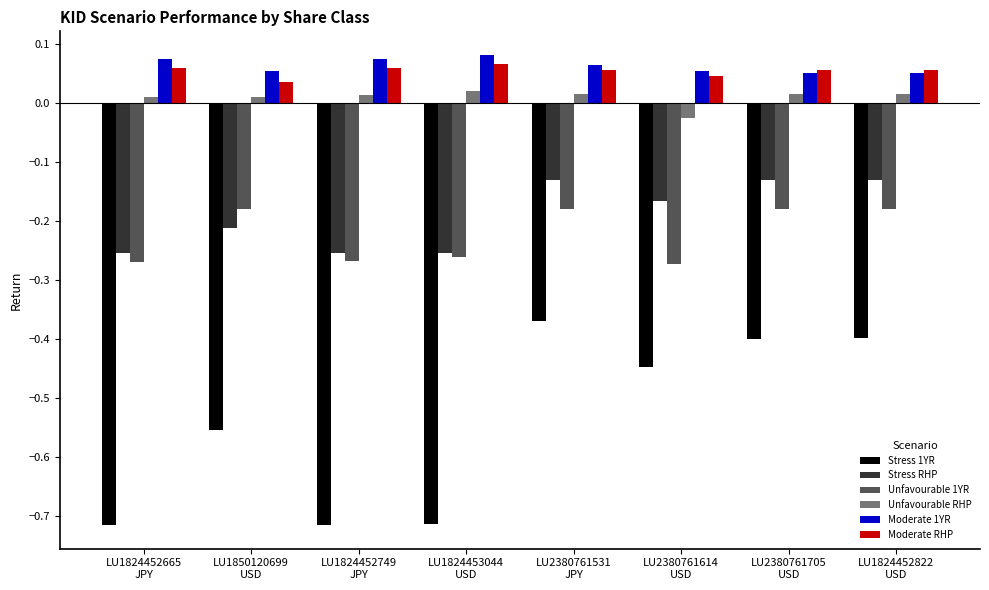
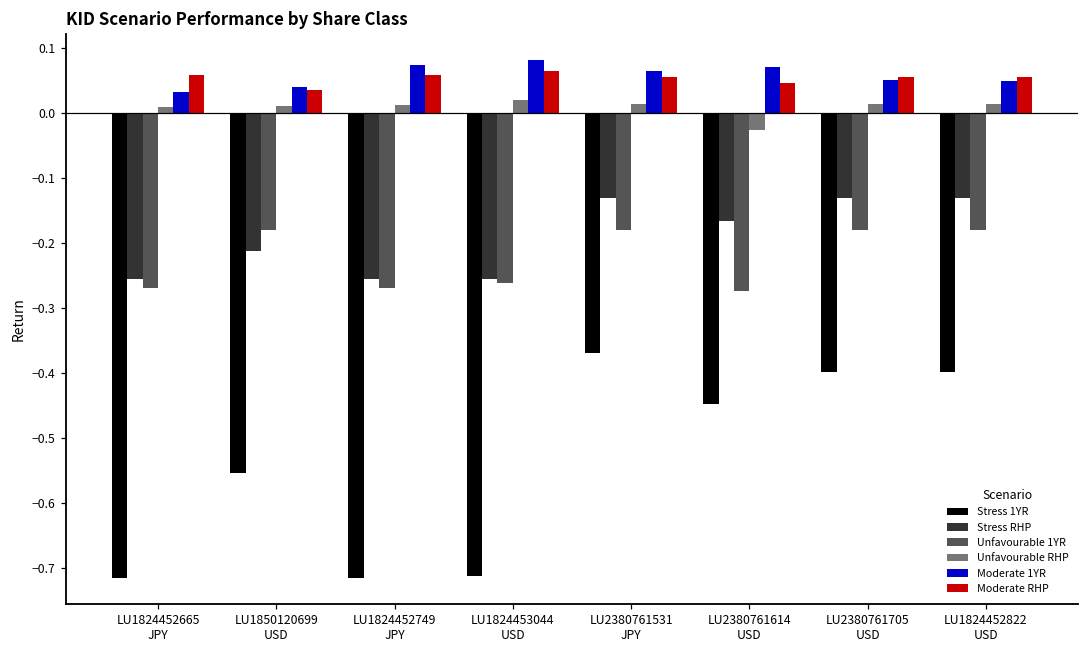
  {
    "Stress 1YR": {
      "LU1824452665 JPY": -0.72,
      "LU1850120699 USD": -0.55,
      "LU1824452749 JPY": -0.72,
      "LU1824453044 USD": -0.71,
      "LU2380761531 JPY": -0.37,
      "LU2380761614 USD": -0.45,
      "LU2380761705 USD": -0.40,
      "LU1824452822 USD": -0.40
    },
    "Moderate 1YR": {
-     "LU1824452665 JPY": 0.07,
-     "LU1850120699 USD": 0.05,
+     "LU1824452665 JPY": 0.03,
+     "LU1850120699 USD": 0.04,
      "LU1824452749 JPY": 0.07,
      "LU1824453044 USD": 0.08,
      "LU2380761531 JPY": 0.06,
-     "LU2380761614 USD": 0.05,
+     "LU2380761614 USD": 0.07,
      "LU2380761705 USD": 0.05,
      "LU1824452822 USD": 0.05
    },
    "Moderate RHP": {
      "LU1824452665 JPY": 0.06,
      "LU1850120699 USD": 0.04,
      "LU1824452749 JPY": 0.06,
      "LU1824453044 USD": 0.07,
      "LU2380761531 JPY": 0.06,
      "LU2380761614 USD": 0.05,
      "LU2380761705 USD": 0.06,
      "LU1824452822 USD": 0.06
    }
  }
